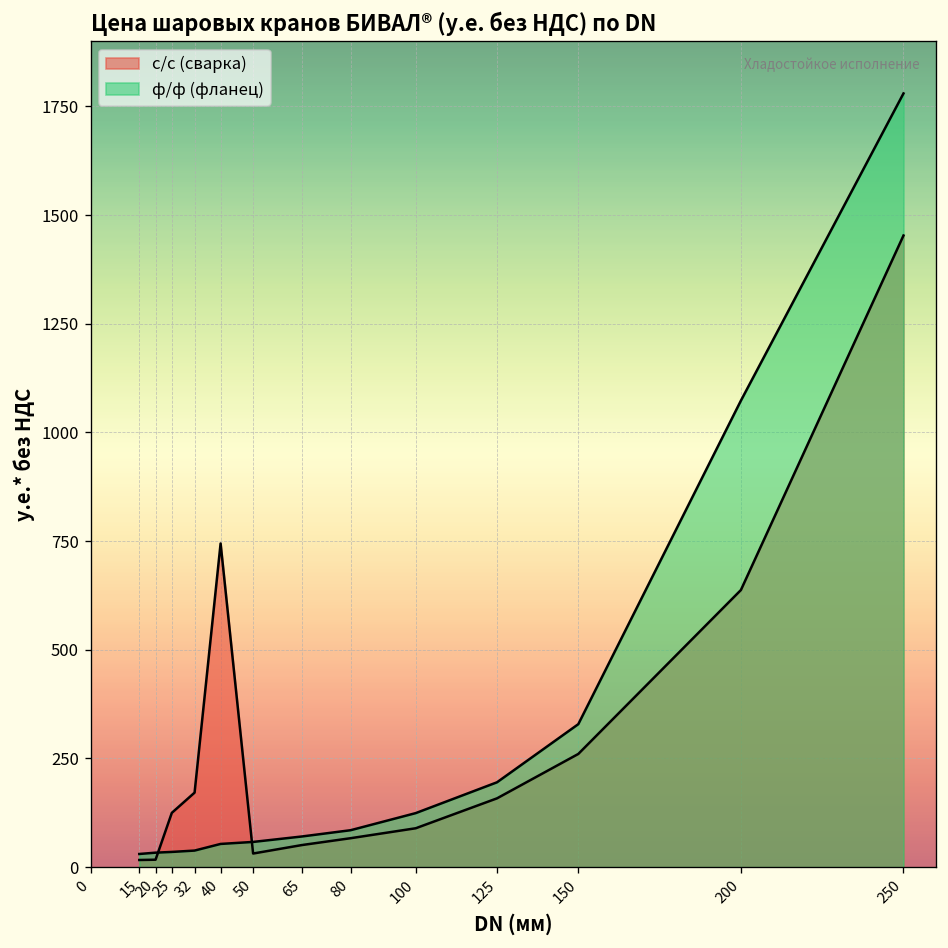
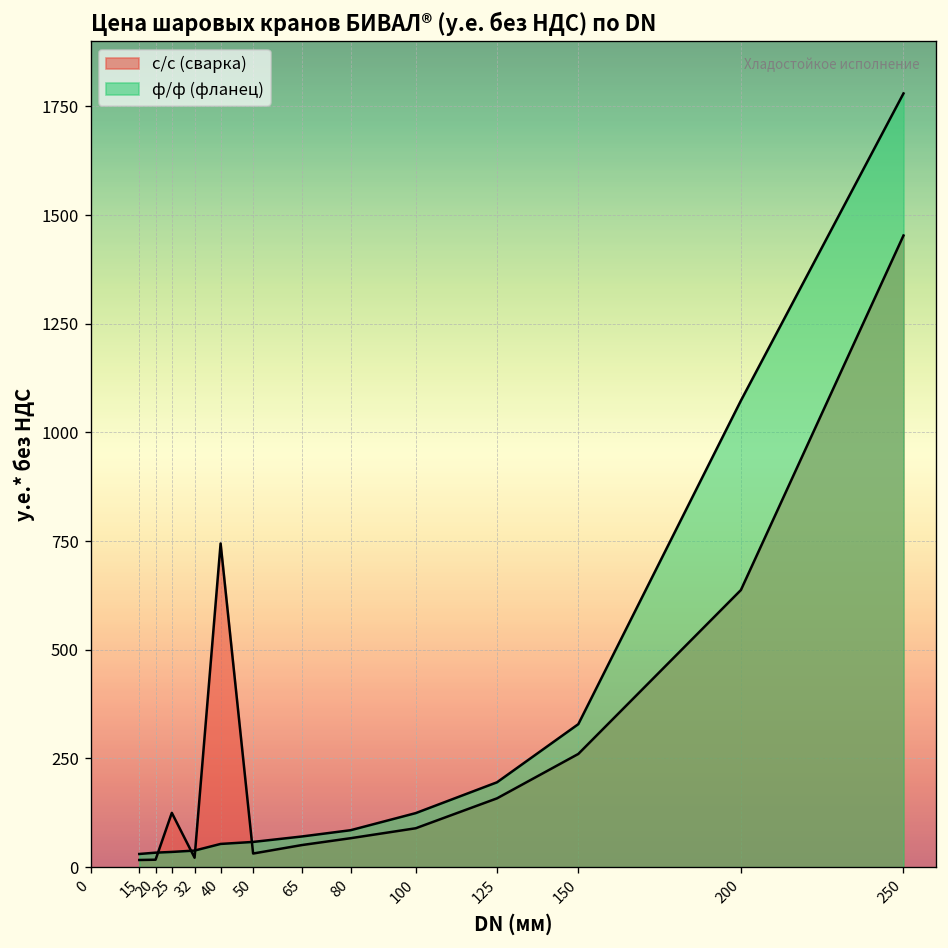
  {
    "с/с (сварка)": {
      "15": 20,
      "20": 20,
      "25": 120,
-     "32": 170,
+     "32": 20,
      "40": 740,
      "50": 30,
      "65": 50,
      "80": 70,
      "100": 90,
      "125": 160,
      "150": 260,
      "200": 640,
      "250": 1450
    },
    "ф/ф (фланец)": {
      "15": 30,
      "20": 30,
      "25": 40,
      "32": 40,
      "40": 50,
      "50": 60,
      "65": 70,
      "80": 90,
      "100": 120,
      "125": 200,
      "150": 330,
      "200": 1070,
      "250": 1780
    }
  }
